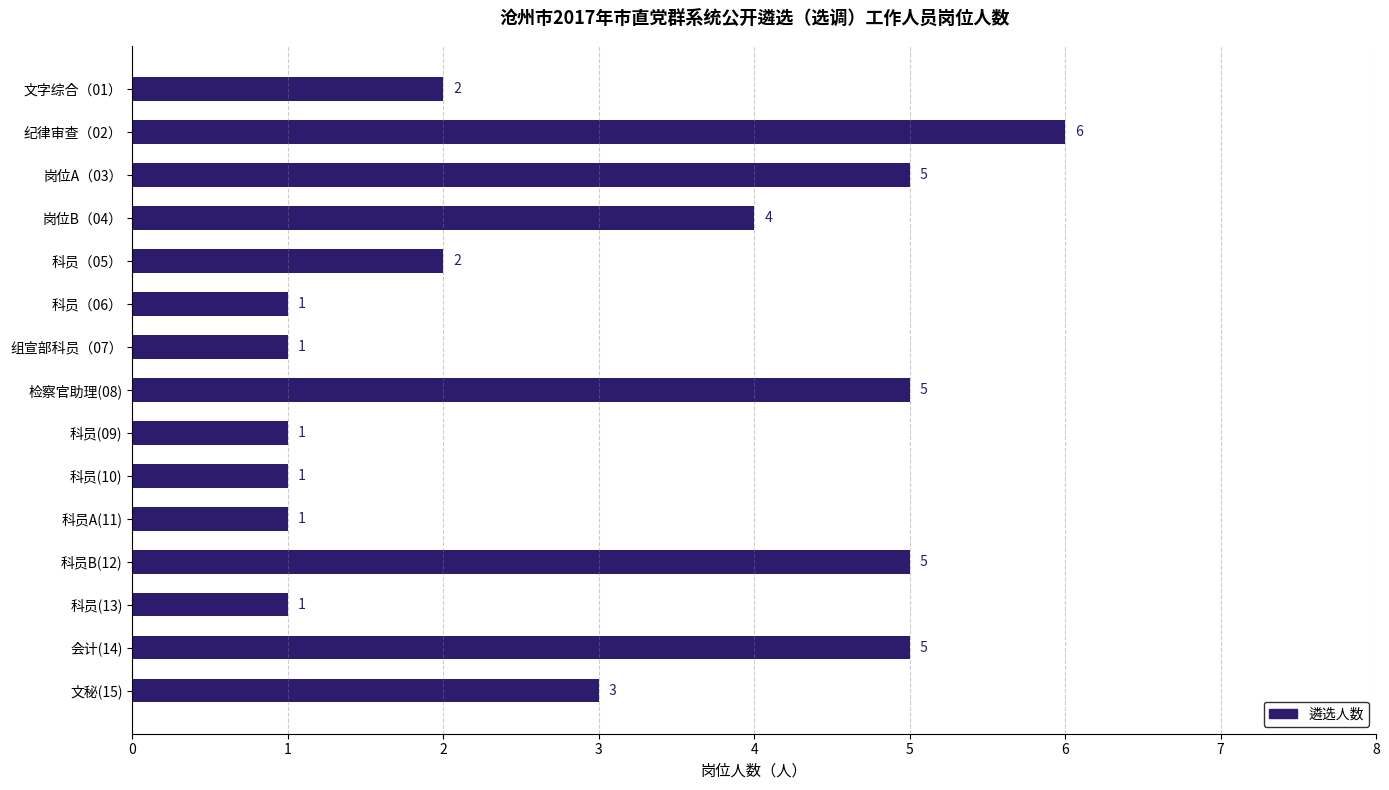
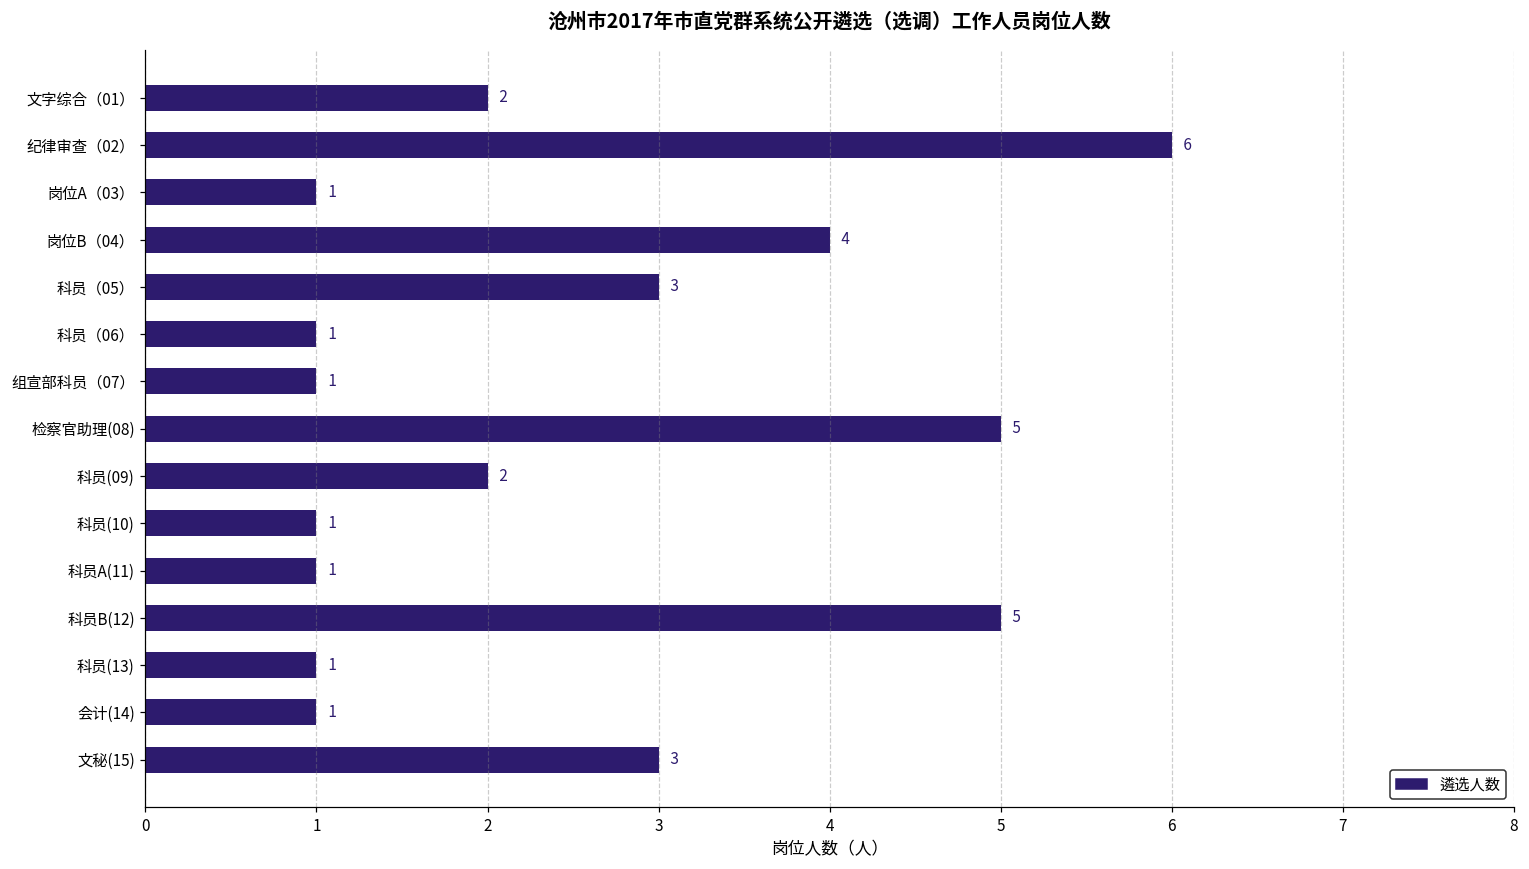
  {
    "文字综合（01）": 2,
    "纪律审查（02）": 6,
-   "岗位A（03）": 5,
+   "岗位A（03）": 1,
    "岗位B（04）": 4,
-   "科员（05）": 2,
+   "科员（05）": 3,
    "科员（06）": 1,
    "组宣部科员（07）": 1,
    "检察官助理(08)": 5,
-   "科员(09)": 1,
+   "科员(09)": 2,
    "科员(10)": 1,
    "科员A(11)": 1,
    "科员B(12)": 5,
    "科员(13)": 1,
-   "会计(14)": 5,
+   "会计(14)": 1,
    "文秘(15)": 3
  }
